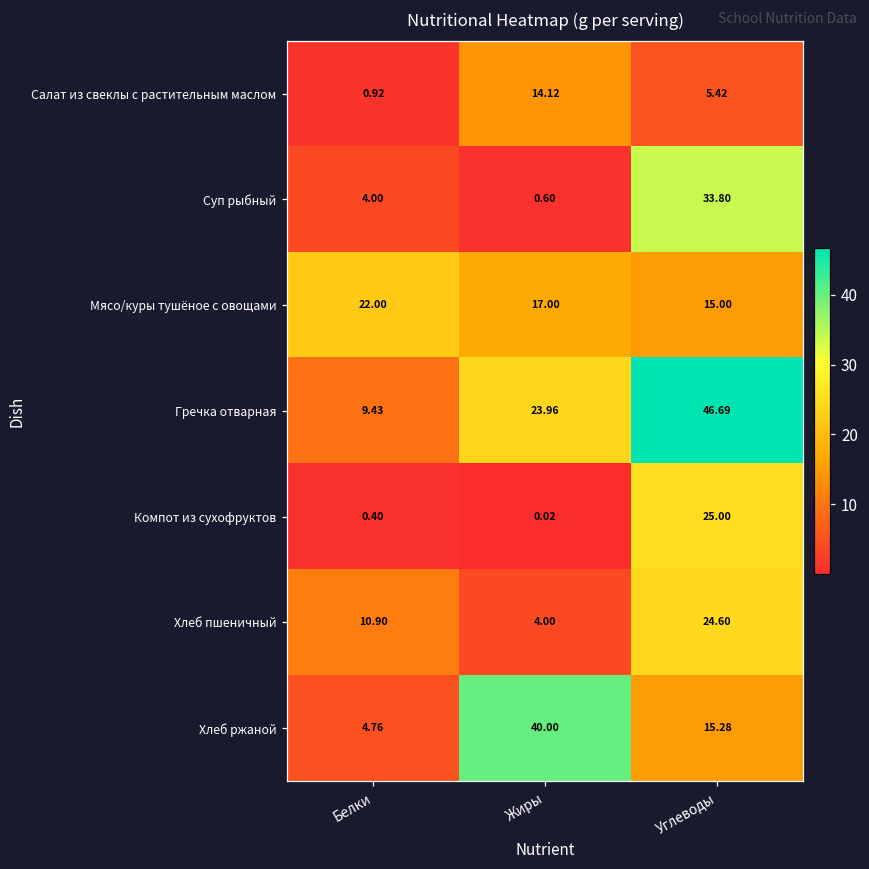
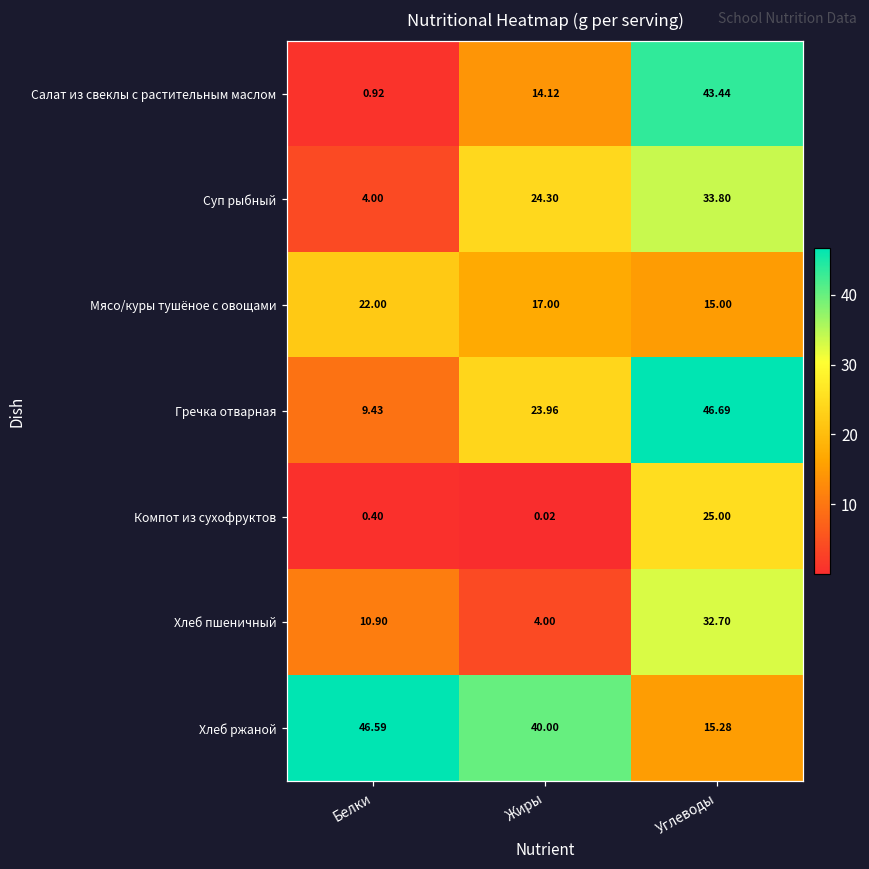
  {
    "Салат из свеклы с растительным маслом": {
      "Белки": 0.92,
      "Жиры": 14.12,
-     "Углеводы": 5.42
+     "Углеводы": 43.44
    },
    "Суп рыбный": {
      "Белки": 4.00,
-     "Жиры": 0.60,
+     "Жиры": 24.30,
      "Углеводы": 33.80
    },
    "Мясо/куры тушёное с овощами": {
      "Белки": 22.00,
      "Жиры": 17.00,
      "Углеводы": 15.00
    },
    "Гречка отварная": {
      "Белки": 9.43,
      "Жиры": 23.96,
      "Углеводы": 46.69
    },
    "Компот из сухофруктов": {
      "Белки": 0.40,
      "Жиры": 0.02,
      "Углеводы": 25.00
    },
    "Хлеб пшеничный": {
      "Белки": 10.90,
      "Жиры": 4.00,
-     "Углеводы": 24.60
+     "Углеводы": 32.70
    },
    "Хлеб ржаной": {
-     "Белки": 4.76,
+     "Белки": 46.59,
      "Жиры": 40.00,
      "Углеводы": 15.28
    }
  }
